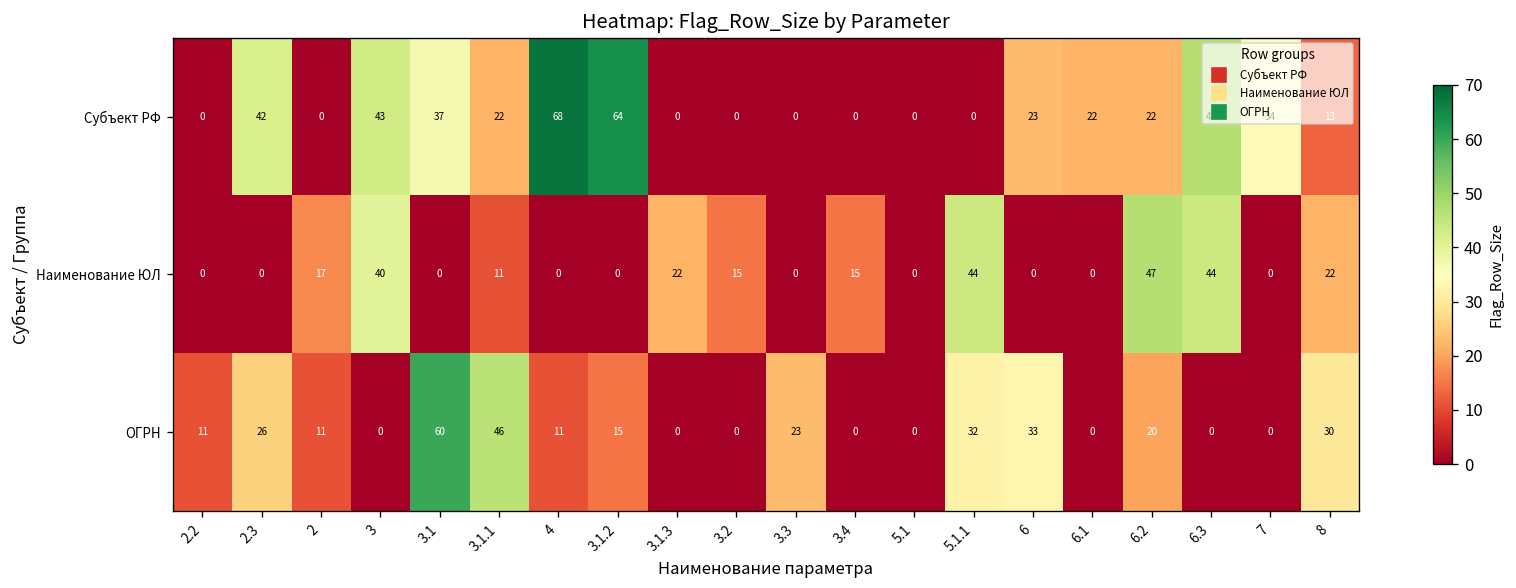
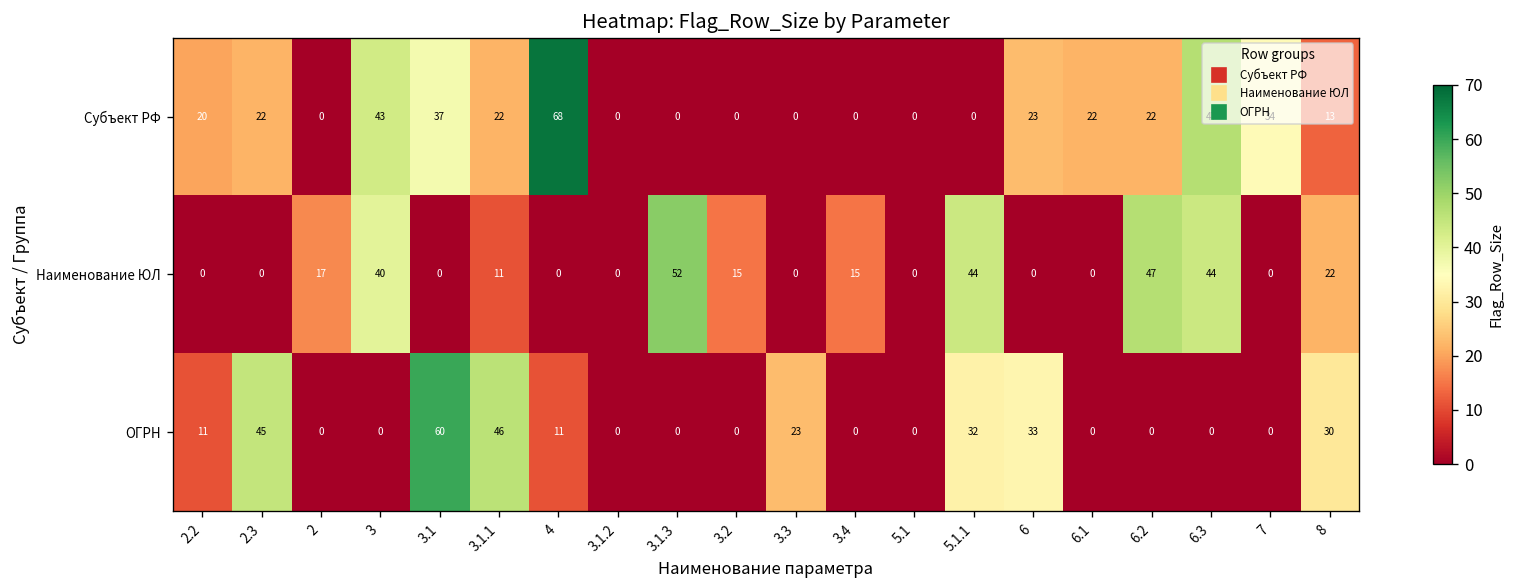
  {
    "Субъект РФ": {
-     "2.2": 0,
-     "2.3": 42,
+     "2.2": 20,
+     "2.3": 22,
      "2": 0,
      "3": 43,
      "3.1": 37,
      "3.1.1": 22,
      "4": 68,
-     "3.1.2": 64,
+     "3.1.2": 0,
      "3.1.3": 0,
      "3.2": 0,
      "3.3": 0,
      "3.4": 0,
      "5.1": 0,
      "5.1.1": 0,
      "6": 23,
      "6.1": 22,
      "6.2": 22
    },
    "Наименование ЮЛ": {
      "2.2": 0,
      "2.3": 0,
      "2": 17,
      "3": 40,
      "3.1": 0,
      "3.1.1": 11,
      "4": 0,
      "3.1.2": 0,
-     "3.1.3": 22,
+     "3.1.3": 52,
      "3.2": 15,
      "3.3": 0,
      "3.4": 15,
      "5.1": 0,
      "5.1.1": 44,
      "6": 0,
      "6.1": 0,
      "6.2": 47,
      "6.3": 44,
      "7": 0,
      "8": 22
    },
    "ОГРН": {
      "2.2": 11,
-     "2.3": 26,
-     "2": 11,
+     "2.3": 45,
+     "2": 0,
      "3": 0,
      "3.1": 60,
      "3.1.1": 46,
      "4": 11,
-     "3.1.2": 15,
+     "3.1.2": 0,
      "3.1.3": 0,
      "3.2": 0,
      "3.3": 23,
      "3.4": 0,
      "5.1": 0,
      "5.1.1": 32,
      "6": 33,
      "6.1": 0,
-     "6.2": 20,
+     "6.2": 0,
      "6.3": 0,
      "7": 0,
      "8": 30
    }
  }
